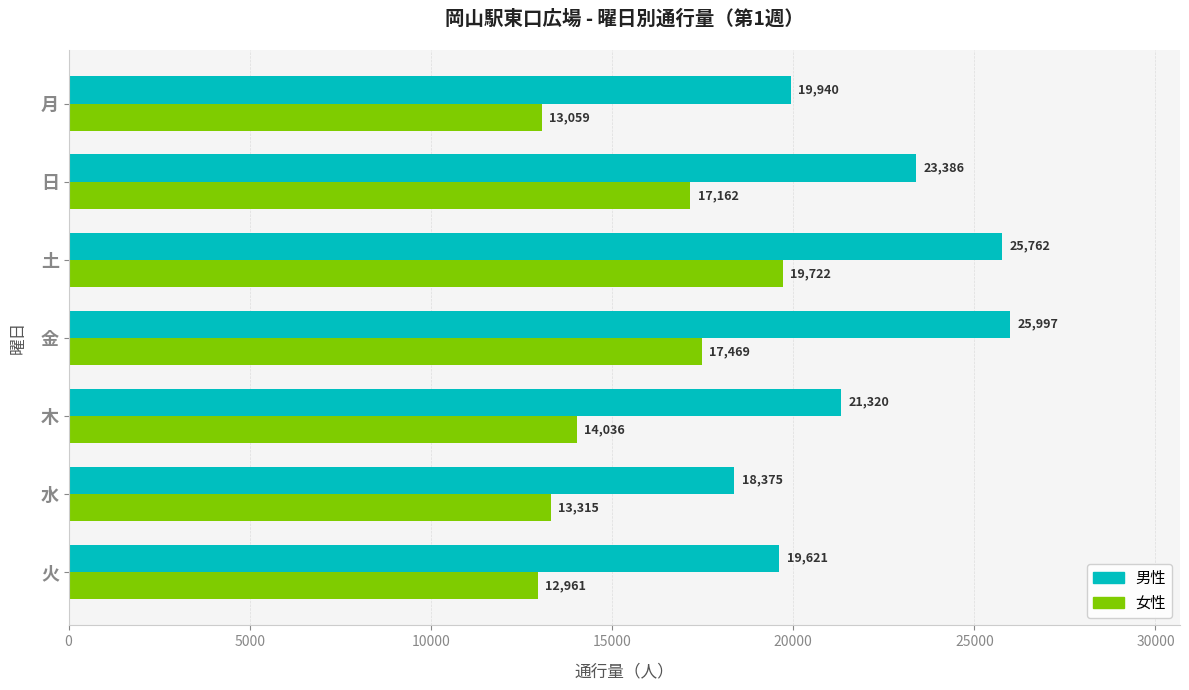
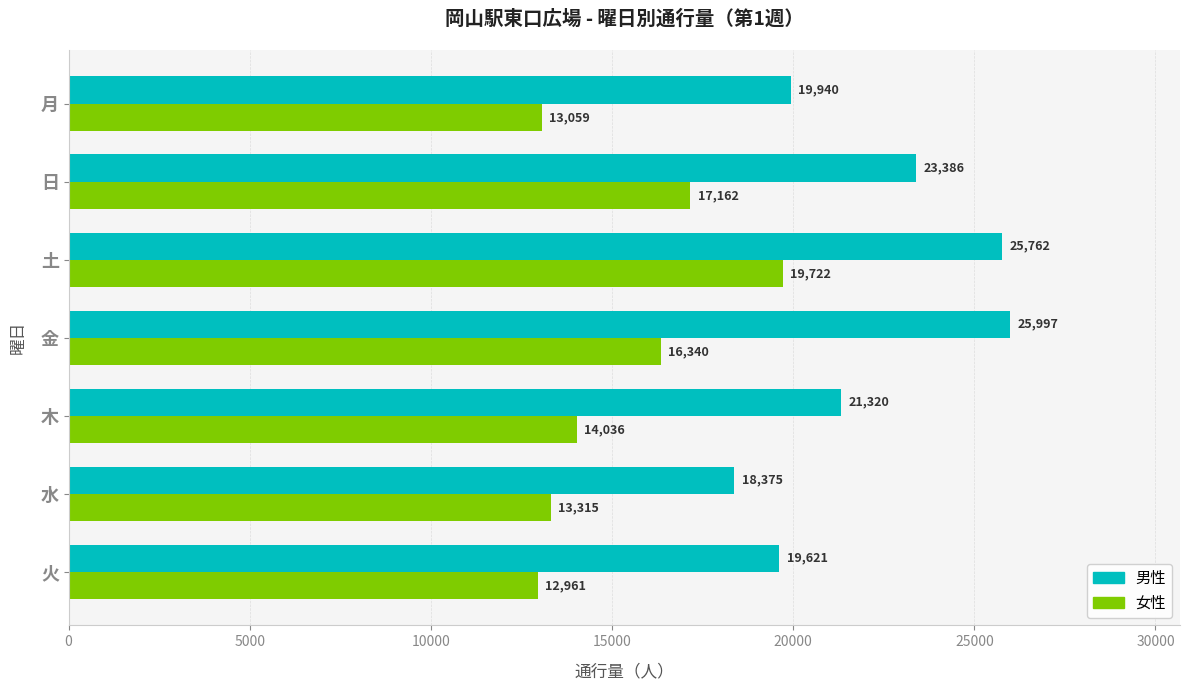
  {
    "男性": {
      "月": "19,940",
      "日": "23,386",
      "土": "25,762",
      "金": "25,997",
      "木": "21,320",
      "水": "18,375",
      "火": "19,621"
    },
    "女性": {
      "月": "13,059",
      "日": "17,162",
      "土": "19,722",
-     "金": "17,469",
+     "金": "16,340",
      "木": "14,036",
      "水": "13,315",
      "火": "12,961"
    }
  }
